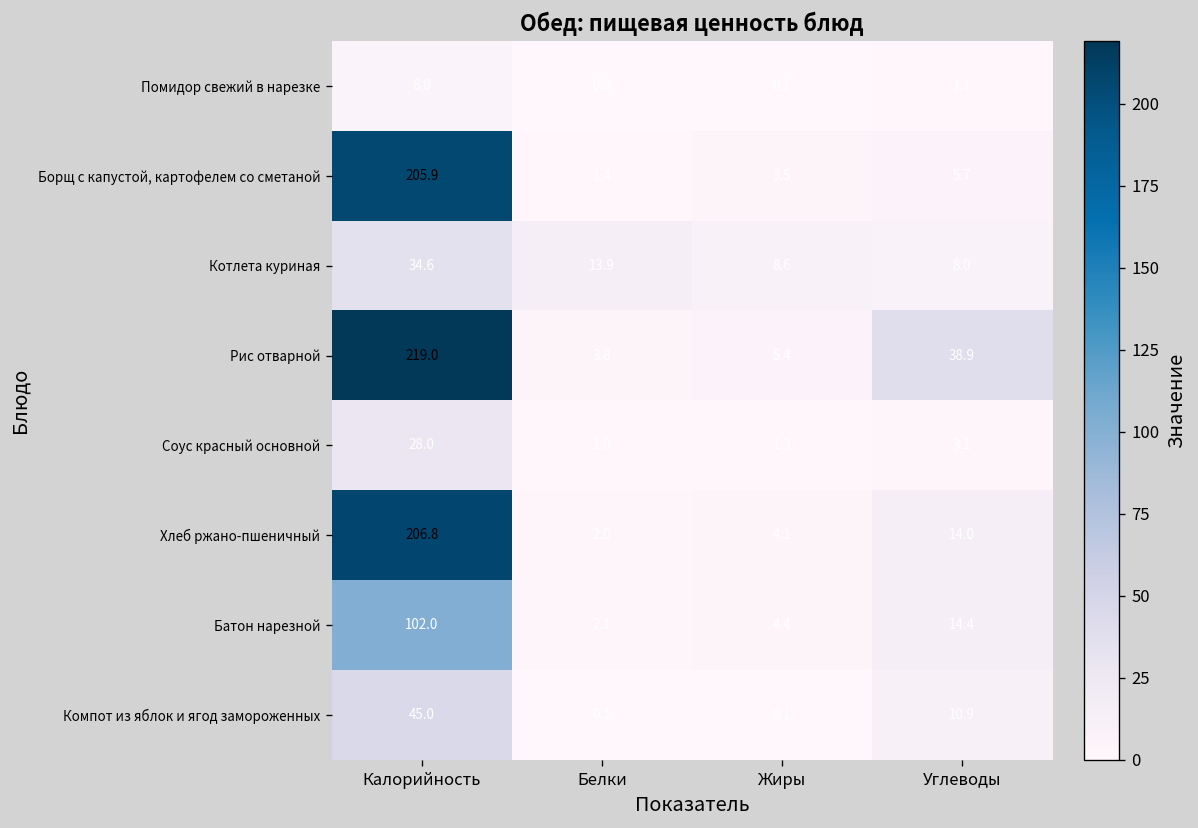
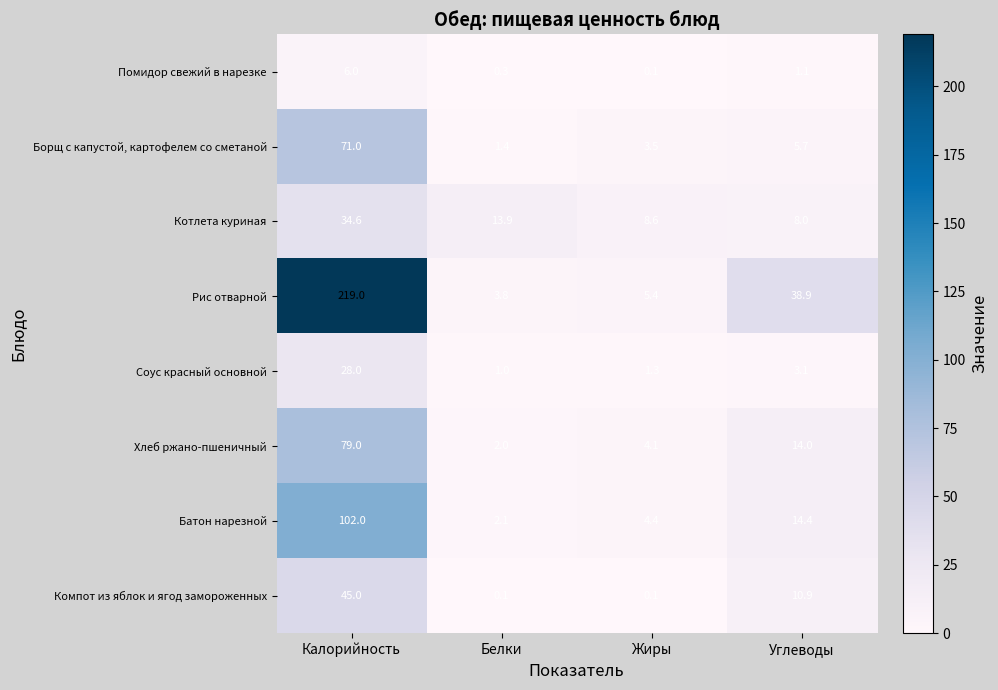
  {
    "Борщ с капустой, картофелем со сметаной": {
-     "Калорийность": 205.9
+     "Калорийность": 71.0
    },
    "Рис отварной": {
      "Калорийность": 219.0
    },
    "Хлеб ржано-пшеничный": {
-     "Калорийность": 206.8
+     "Калорийность": 79.0
    },
    "Батон нарезной": {
      "Калорийность": 102.0
    }
  }
